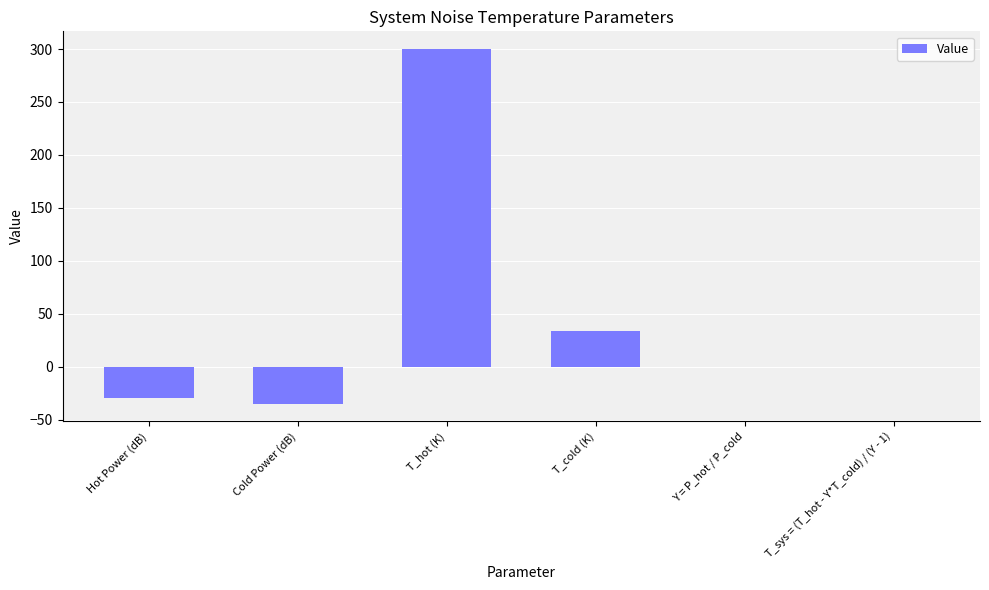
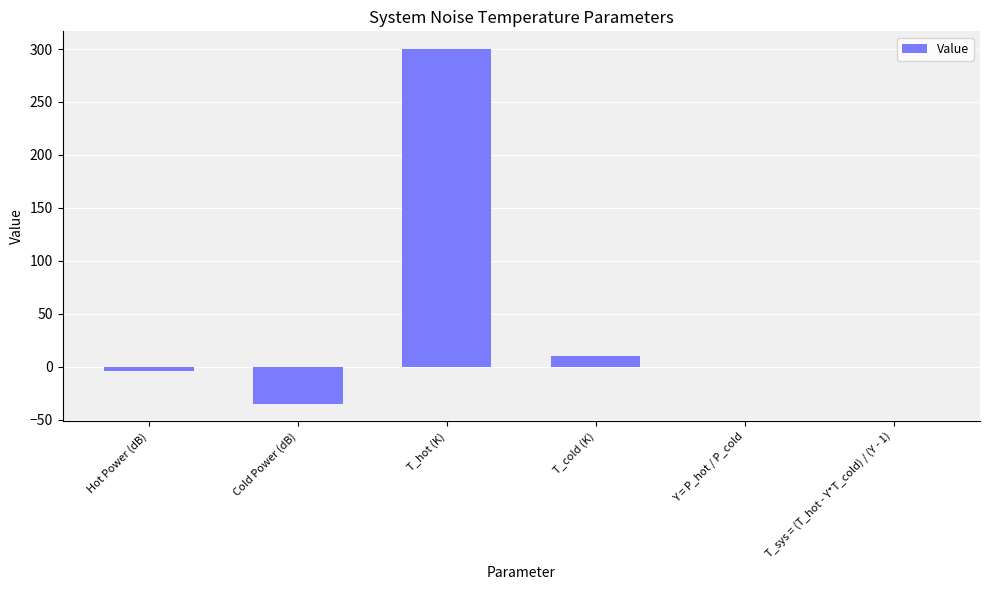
  {
-   "Hot Power (dB)": -30,
+   "Hot Power (dB)": -4,
    "Cold Power (dB)": -35,
    "T_hot (K)": 300,
-   "T_cold (K)": 34,
+   "T_cold (K)": 10,
    "Y = P_hot / P_cold": 0,
    "T_sys = (T_hot - Y*T_cold) / (Y - 1)": 0
  }
